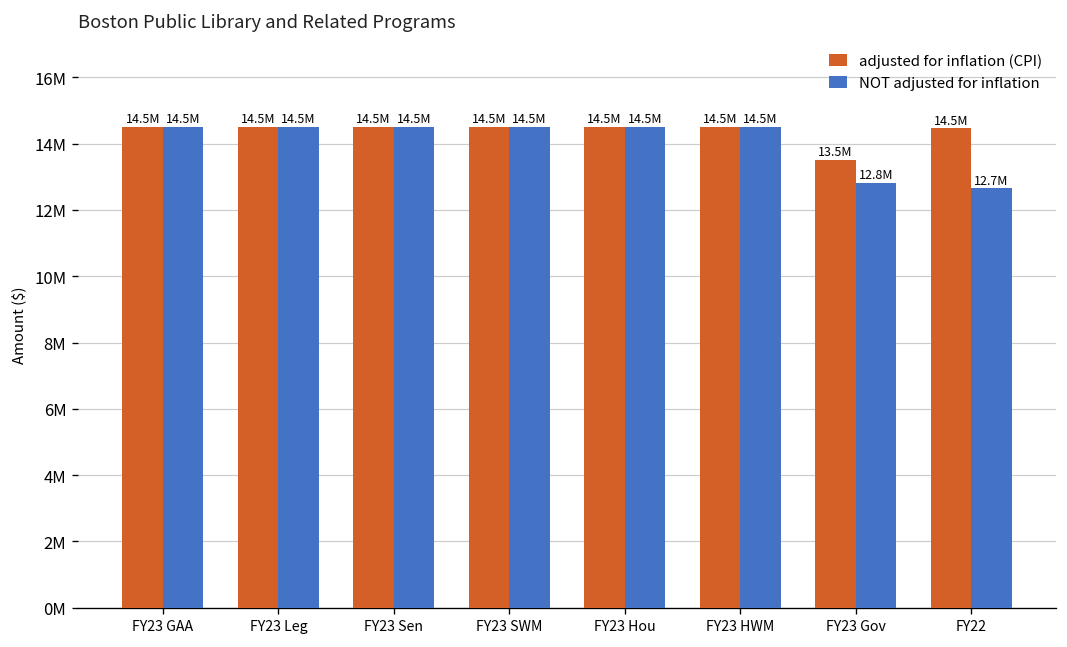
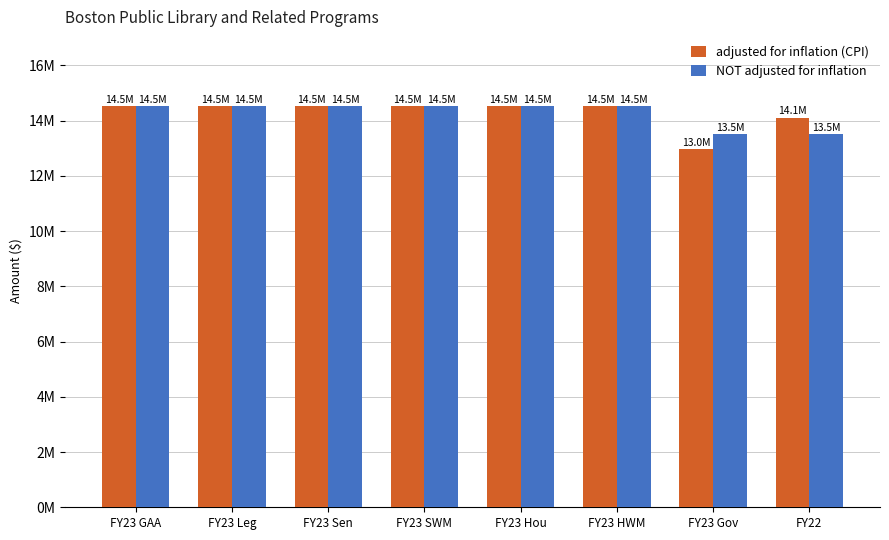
  {
    "adjusted for inflation (CPI)": {
      "FY23 GAA": "14.5M",
      "FY23 Leg": "14.5M",
      "FY23 Sen": "14.5M",
      "FY23 SWM": "14.5M",
      "FY23 Hou": "14.5M",
      "FY23 HWM": "14.5M",
-     "FY23 Gov": "13.5M",
-     "FY22": "14.5M"
+     "FY23 Gov": "13.0M",
+     "FY22": "14.1M"
    },
    "NOT adjusted for inflation": {
      "FY23 GAA": "14.5M",
      "FY23 Leg": "14.5M",
      "FY23 Sen": "14.5M",
      "FY23 SWM": "14.5M",
      "FY23 Hou": "14.5M",
      "FY23 HWM": "14.5M",
-     "FY23 Gov": "12.8M",
-     "FY22": "12.7M"
+     "FY23 Gov": "13.5M",
+     "FY22": "13.5M"
    }
  }
